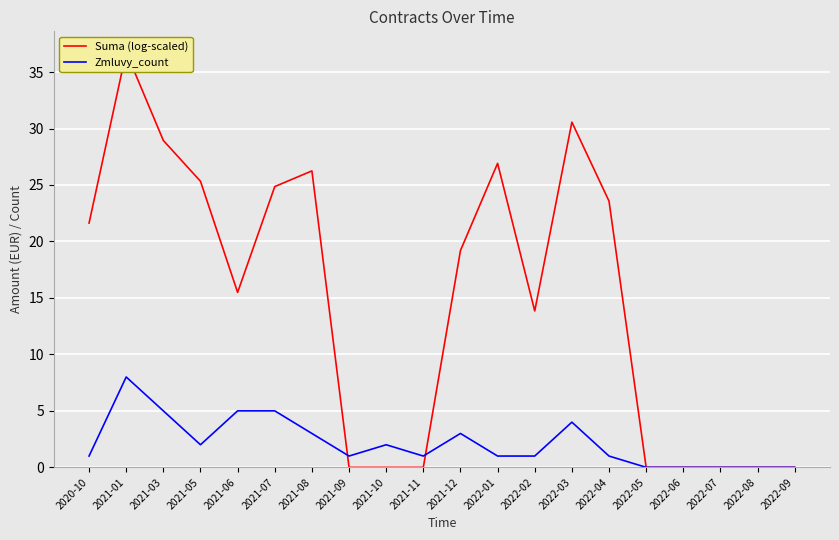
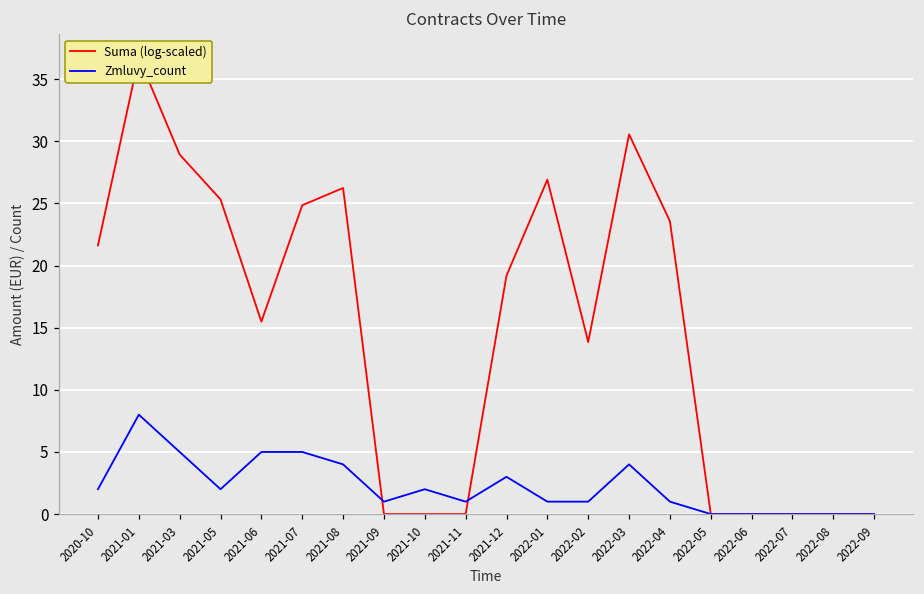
  {
    "Suma (log-scaled)": {
      "2020-10": 21.6,
      "2021-03": 29,
      "2021-05": 25.3,
      "2021-06": 15.5,
      "2021-07": 25,
      "2021-08": 26.2,
      "2021-09": 0,
      "2021-10": 0,
      "2021-11": 0,
      "2021-12": 19,
      "2022-01": 27,
      "2022-02": 14,
      "2022-03": 30.6,
      "2022-04": 23.6
    },
    "Zmluvy_count": {
-     "2020-10": 1,
+     "2020-10": 2,
      "2021-01": 8,
      "2021-03": 5,
      "2021-05": 2,
      "2021-06": 5,
      "2021-07": 5,
-     "2021-08": 3,
+     "2021-08": 4,
      "2021-09": 1,
      "2021-10": 2,
      "2021-11": 1,
      "2021-12": 3,
      "2022-01": 1,
      "2022-02": 1,
      "2022-03": 4,
      "2022-04": 1
    }
  }
